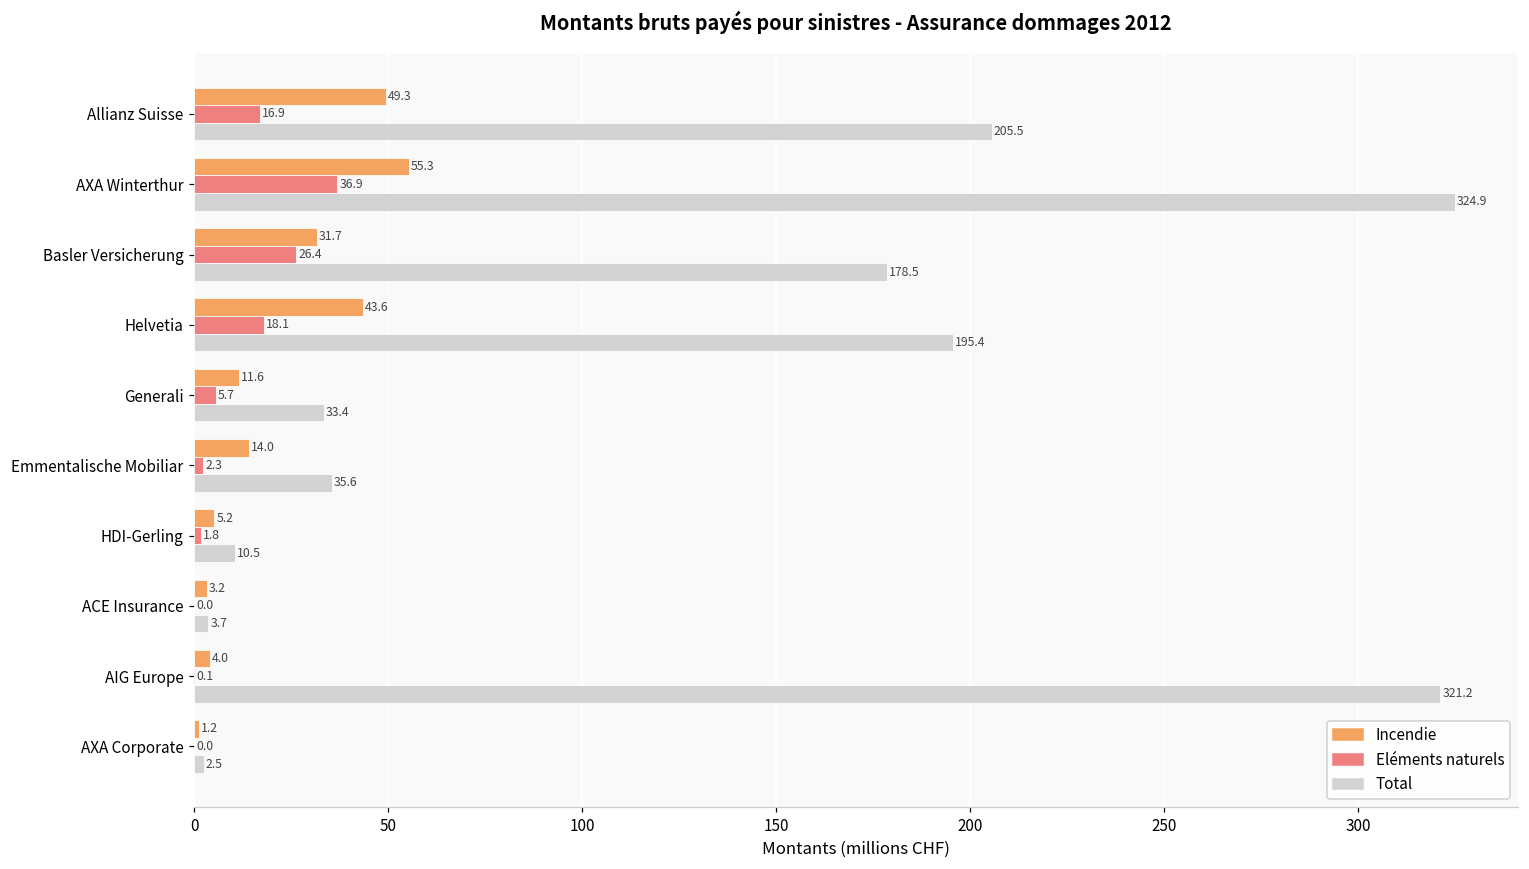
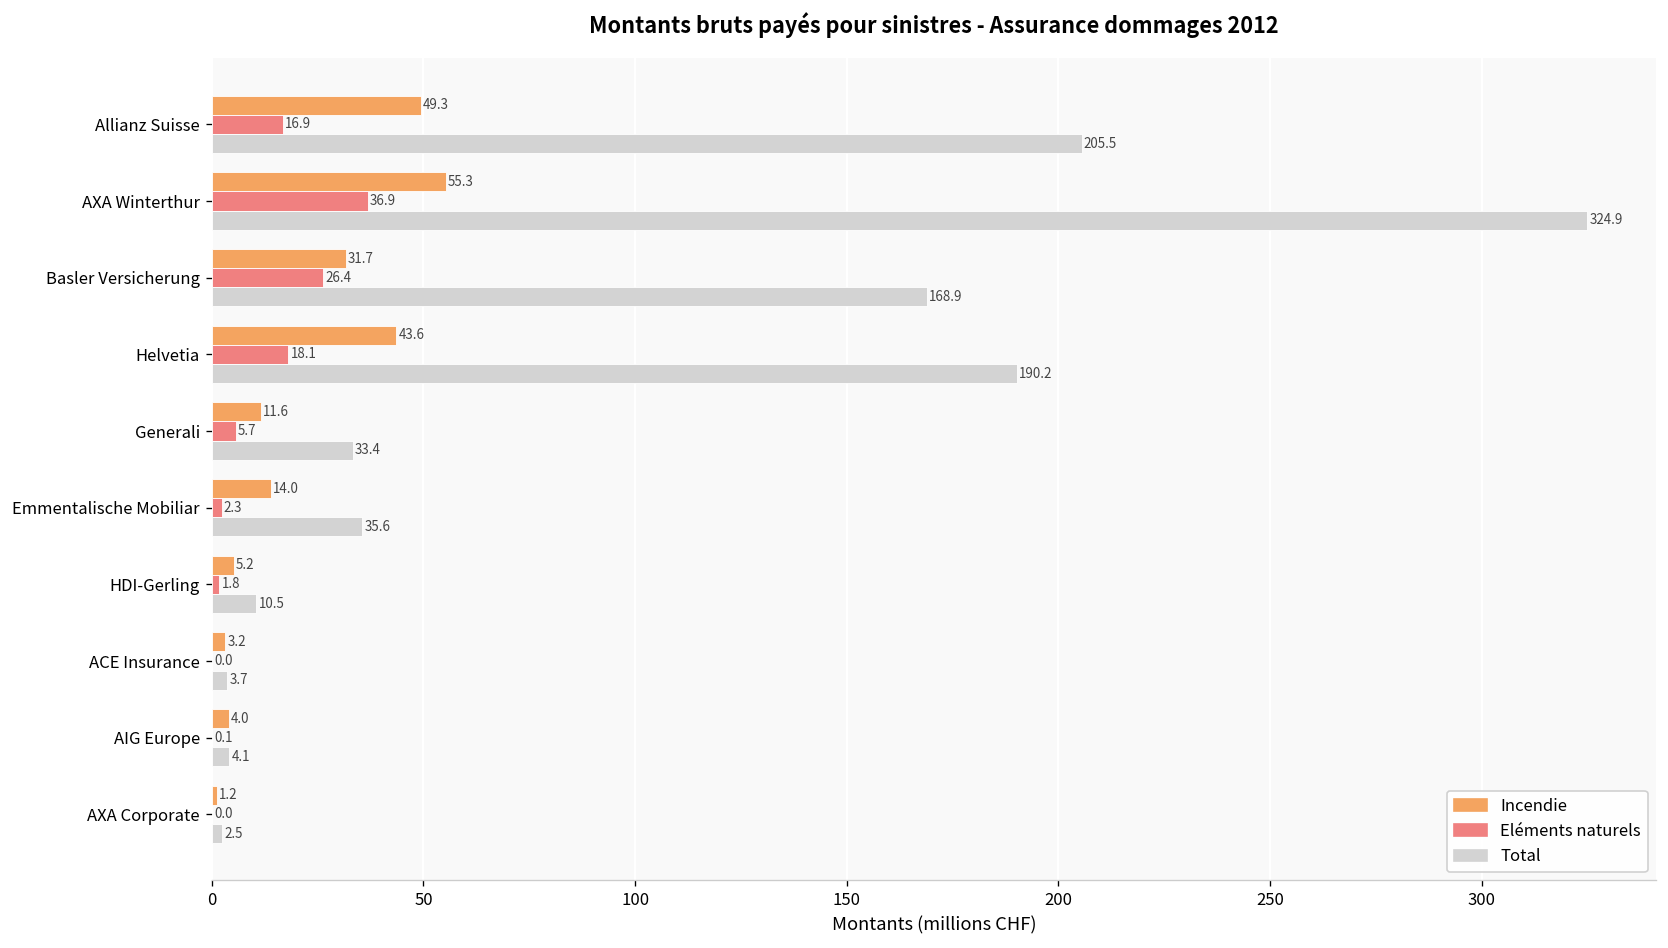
  {
    "Total": {
      "Allianz Suisse": 205.5,
      "AXA Winterthur": 324.9,
-     "Basler Versicherung": 178.5,
-     "Helvetia": 195.4,
+     "Basler Versicherung": 168.9,
+     "Helvetia": 190.2,
      "Generali": 33.4,
      "Emmentalische Mobiliar": 35.6,
      "HDI-Gerling": 10.5,
      "ACE Insurance": 3.7,
-     "AIG Europe": 321.2,
+     "AIG Europe": 4.1,
      "AXA Corporate": 2.5
    }
  }
